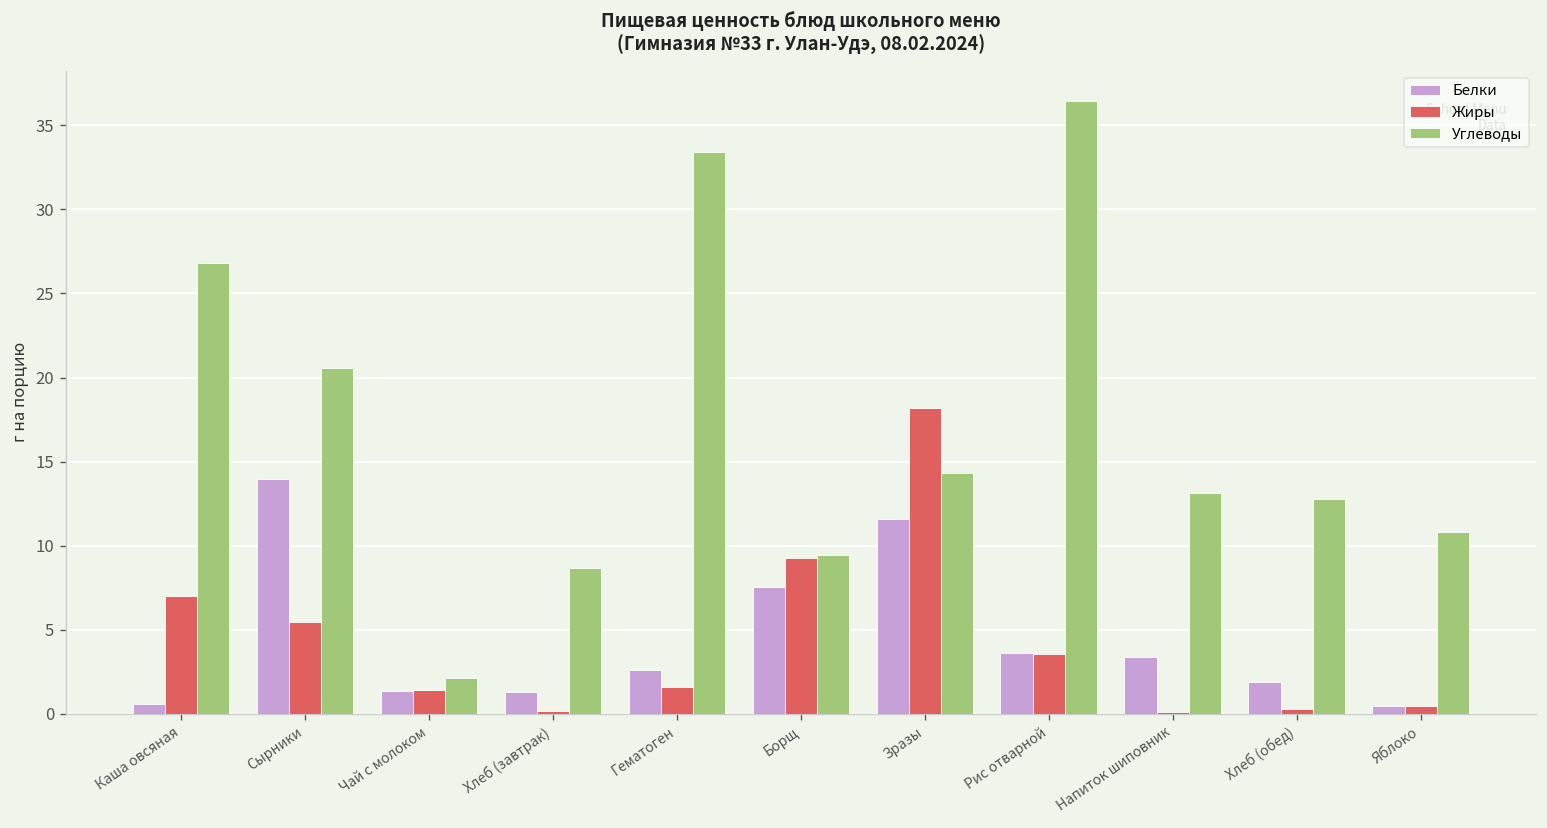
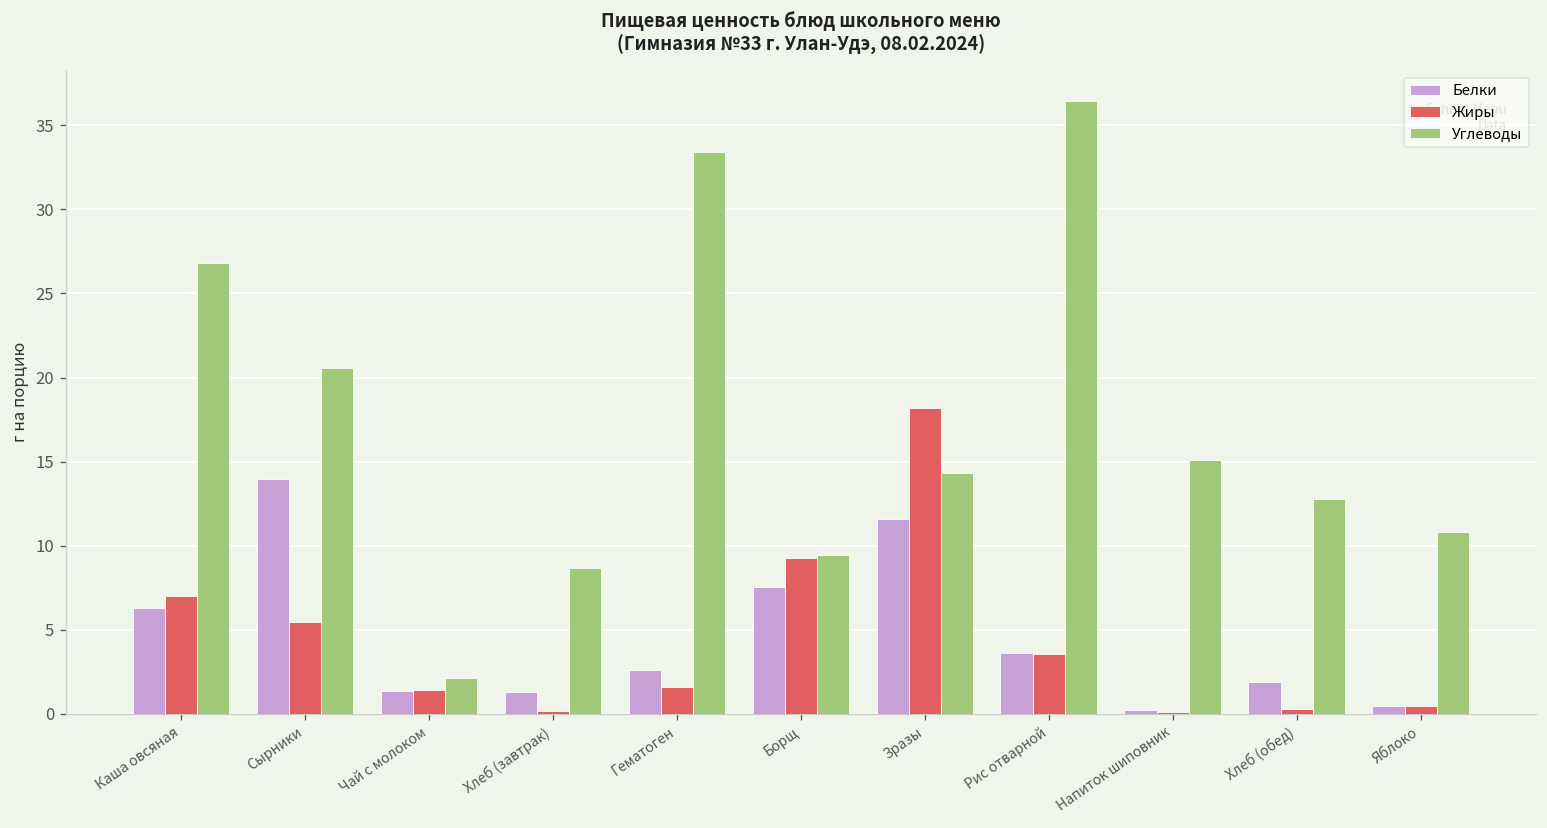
  {
    "Белки": {
-     "Каша овсяная": 0.6,
+     "Каша овсяная": 6.3,
      "Сырники": 14.0,
      "Чай с молоком": 1.4,
      "Хлеб (завтрак)": 1.3,
      "Гематоген": 2.6,
      "Борщ": 7.5,
      "Зразы": 11.6,
      "Рис отварной": 3.6,
-     "Напиток шиповник": 3.4,
+     "Напиток шиповник": 0.2,
      "Хлеб (обед)": 1.9,
      "Яблоко": 0.4
    },
    "Жиры": {
      "Каша овсяная": 7.0,
      "Сырники": 5.4,
      "Чай с молоком": 1.4,
      "Гематоген": 1.6,
      "Борщ": 9.3,
      "Зразы": 18.2,
      "Рис отварной": 3.6,
      "Хлеб (обед)": 0.3,
      "Яблоко": 0.4
    },
    "Углеводы": {
      "Каша овсяная": 26.8,
      "Сырники": 20.6,
      "Чай с молоком": 2.1,
      "Хлеб (завтрак)": 8.7,
      "Гематоген": 33.4,
      "Борщ": 9.5,
      "Зразы": 14.3,
      "Рис отварной": 36.4,
-     "Напиток шиповник": 13.1,
+     "Напиток шиповник": 15.1,
      "Хлеб (обед)": 12.8,
      "Яблоко": 10.8
    }
  }
